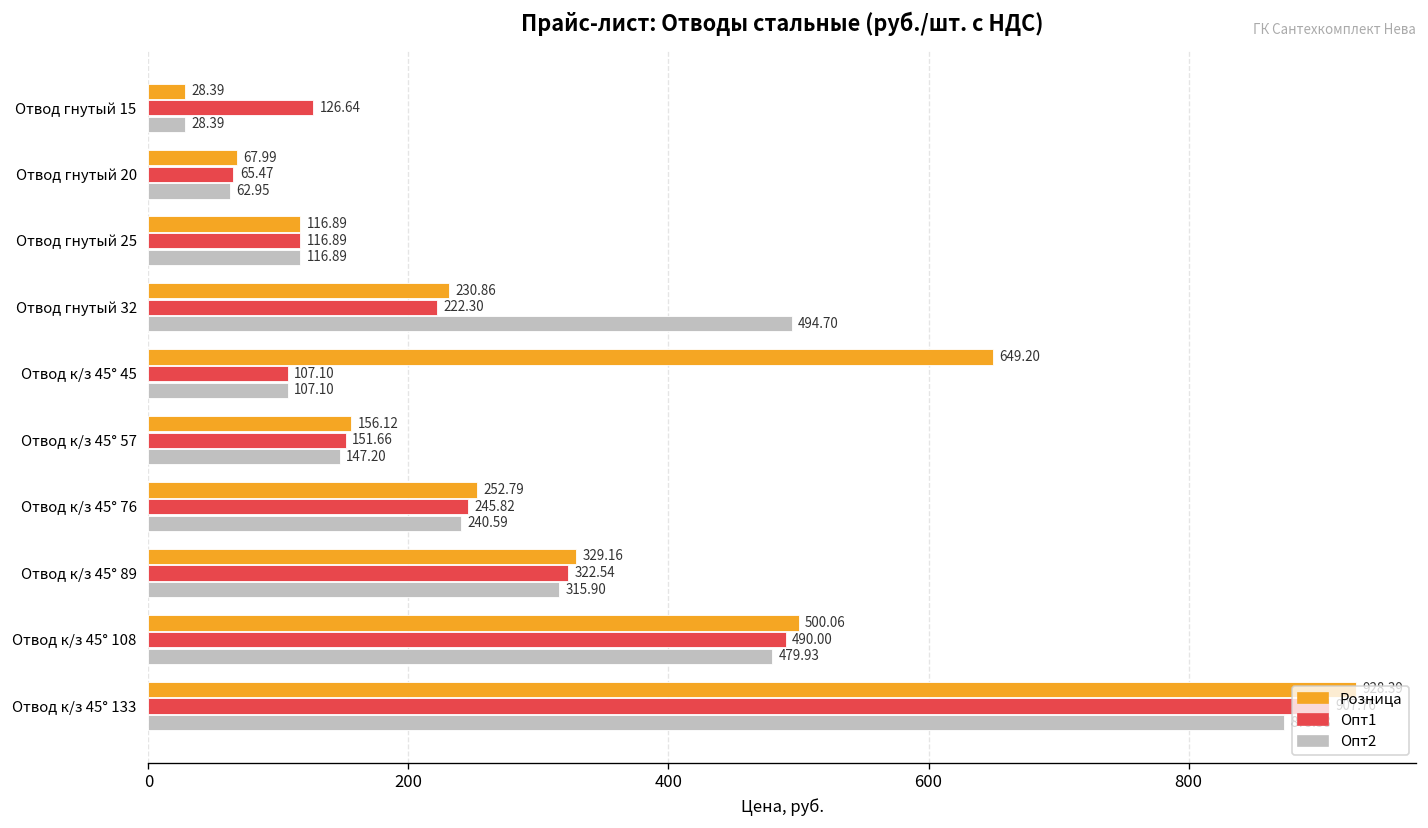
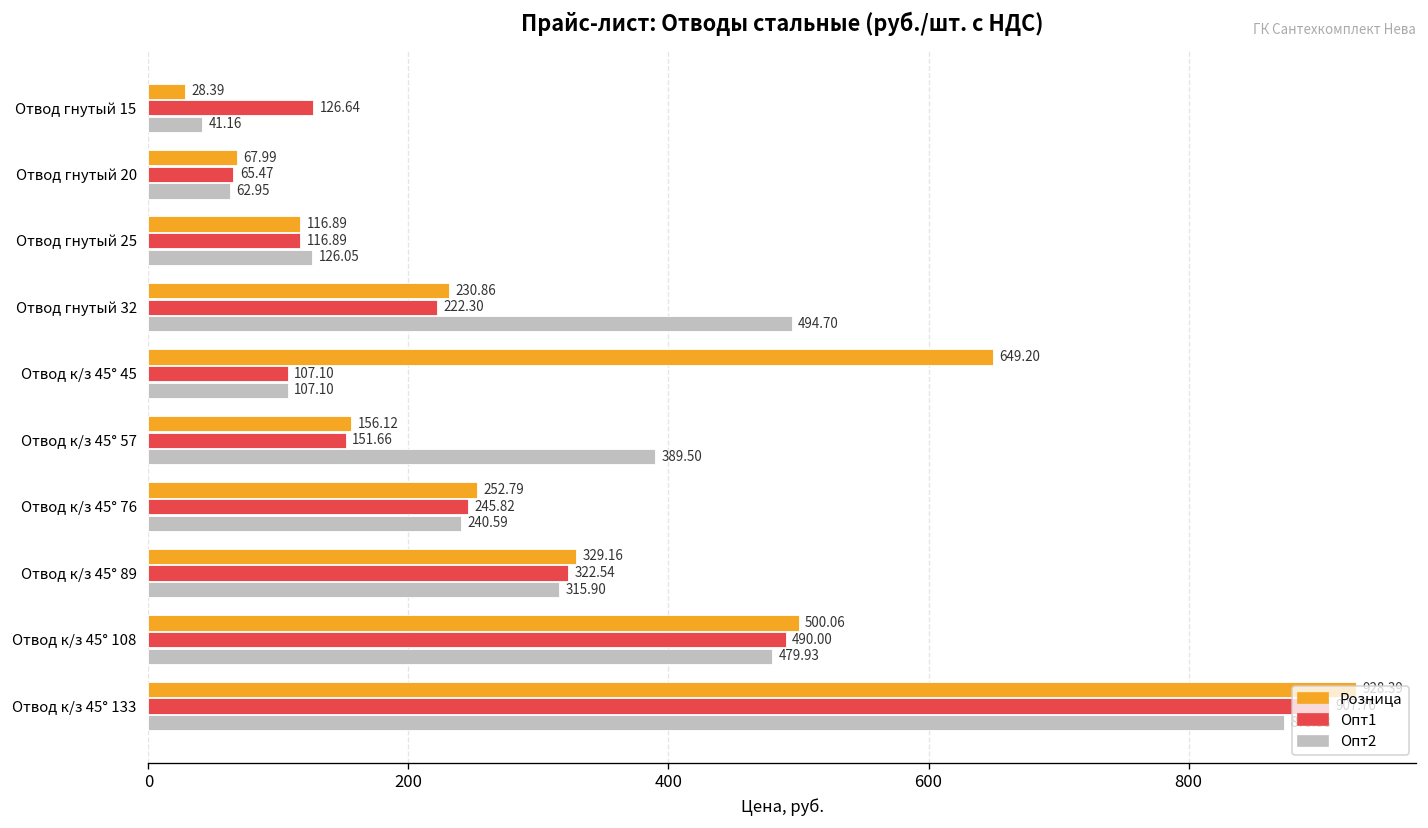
  {
    "Розница": {
      "Отвод гнутый 15": 28.39,
      "Отвод гнутый 20": 67.99,
      "Отвод гнутый 25": 116.89,
      "Отвод гнутый 32": 230.86,
      "Отвод к/з 45° 45": 649.20,
      "Отвод к/з 45° 57": 156.12,
      "Отвод к/з 45° 76": 252.79,
      "Отвод к/з 45° 89": 329.16,
      "Отвод к/з 45° 108": 500.06
    },
    "Опт1": {
      "Отвод гнутый 15": 126.64,
      "Отвод гнутый 20": 65.47,
      "Отвод гнутый 25": 116.89,
      "Отвод гнутый 32": 222.30,
      "Отвод к/з 45° 45": 107.10,
      "Отвод к/з 45° 57": 151.66,
      "Отвод к/з 45° 76": 245.82,
      "Отвод к/з 45° 89": 322.54,
      "Отвод к/з 45° 108": 490.00
    },
    "Опт2": {
-     "Отвод гнутый 15": 28.39,
+     "Отвод гнутый 15": 41.16,
      "Отвод гнутый 20": 62.95,
-     "Отвод гнутый 25": 116.89,
+     "Отвод гнутый 25": 126.05,
      "Отвод гнутый 32": 494.70,
      "Отвод к/з 45° 45": 107.10,
-     "Отвод к/з 45° 57": 147.20,
+     "Отвод к/з 45° 57": 389.50,
      "Отвод к/з 45° 76": 240.59,
      "Отвод к/з 45° 89": 315.90,
      "Отвод к/з 45° 108": 479.93
    }
  }
